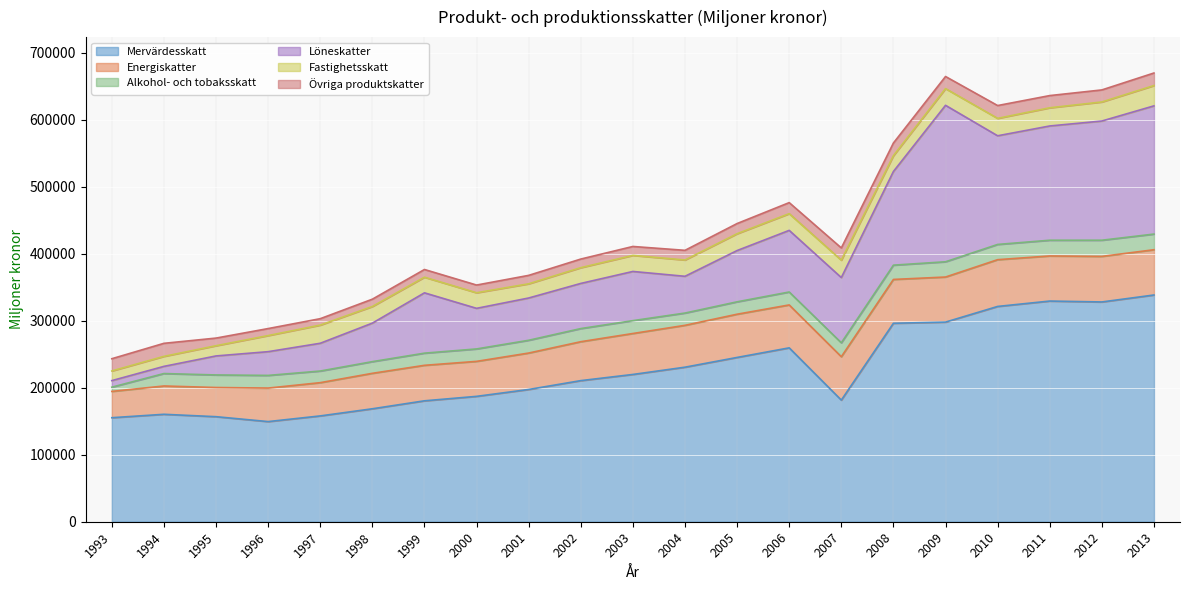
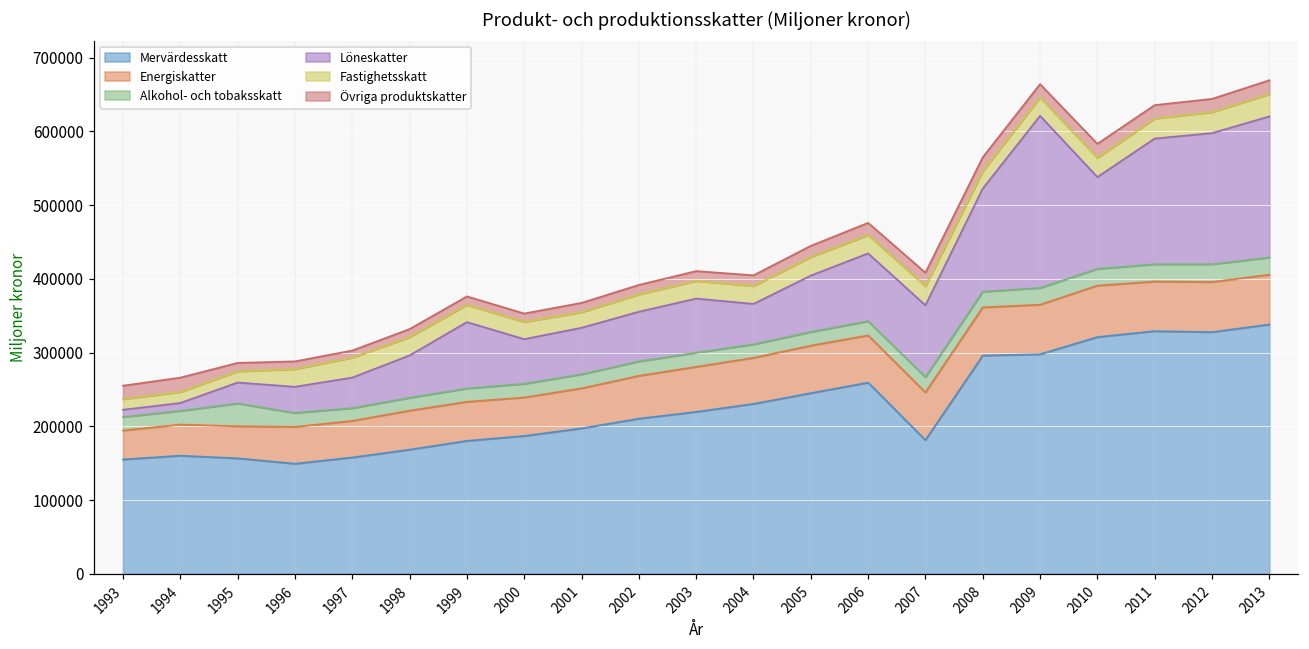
  {
    "Mervärdesskatt": {
      "1993": 160000,
      "1994": 160000,
      "1995": 160000,
      "1996": 150000,
      "1997": 160000,
      "1998": 170000,
      "1999": 180000,
      "2000": 190000,
      "2001": 200000,
      "2002": 210000,
      "2003": 220000,
      "2004": 230000,
      "2005": 250000,
      "2006": 260000,
      "2007": 180000,
      "2008": 300000,
      "2009": 300000,
      "2010": 320000,
      "2011": 330000,
      "2012": 330000,
      "2013": 340000
    },
    "Alkohol- och tobaksskatt": {
-     "1993": 10000,
+     "1993": 20000,
      "1994": 20000,
-     "1995": 20000,
+     "1995": 30000,
      "1996": 20000,
      "1997": 20000,
      "1998": 20000,
      "1999": 20000,
      "2000": 20000,
      "2001": 20000,
      "2002": 20000,
      "2003": 20000,
      "2004": 20000,
      "2005": 20000,
      "2006": 20000,
      "2007": 20000,
      "2008": 20000,
      "2009": 20000,
      "2010": 20000,
      "2011": 20000,
      "2012": 20000,
      "2013": 20000
    },
    "Löneskatter": {
      "1993": 10000,
      "1994": 10000,
      "1995": 30000,
      "1996": 40000,
      "1997": 40000,
      "1998": 60000,
      "1999": 90000,
      "2000": 60000,
      "2001": 60000,
      "2002": 70000,
      "2003": 70000,
      "2004": 50000,
      "2005": 80000,
      "2006": 90000,
      "2007": 100000,
      "2008": 140000,
      "2009": 230000,
-     "2010": 160000,
+     "2010": 120000,
      "2011": 170000,
      "2012": 180000,
      "2013": 190000
    },
    "Fastighetsskatt": {
      "1993": 10000,
      "1994": 10000,
      "1995": 20000,
      "1996": 20000,
      "1997": 30000,
      "1998": 20000,
      "1999": 20000,
      "2000": 20000,
      "2001": 20000,
      "2002": 20000,
      "2003": 20000,
      "2004": 20000,
      "2005": 30000,
      "2006": 20000,
      "2007": 30000,
      "2008": 20000,
      "2009": 20000,
      "2010": 30000,
      "2011": 30000,
      "2012": 30000,
      "2013": 30000
    }
  }
